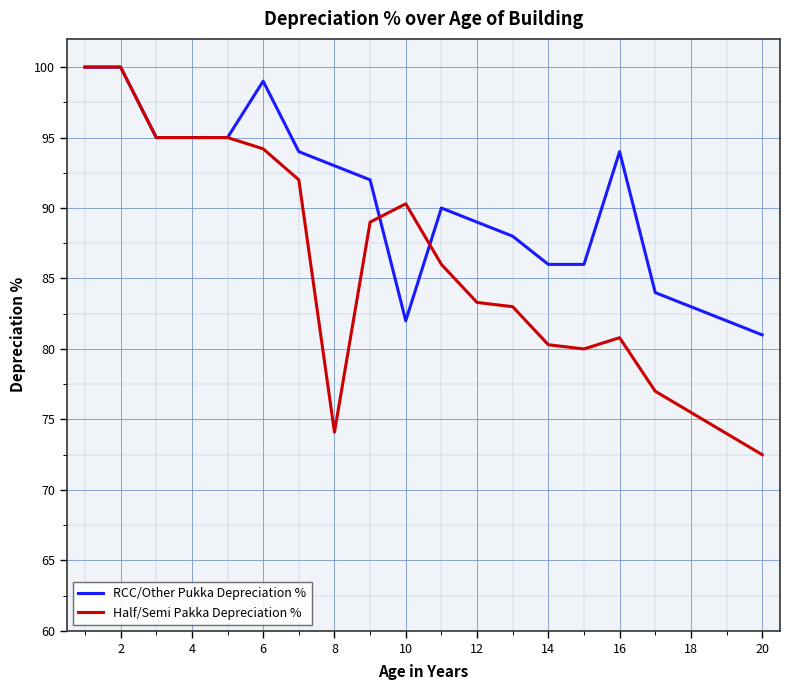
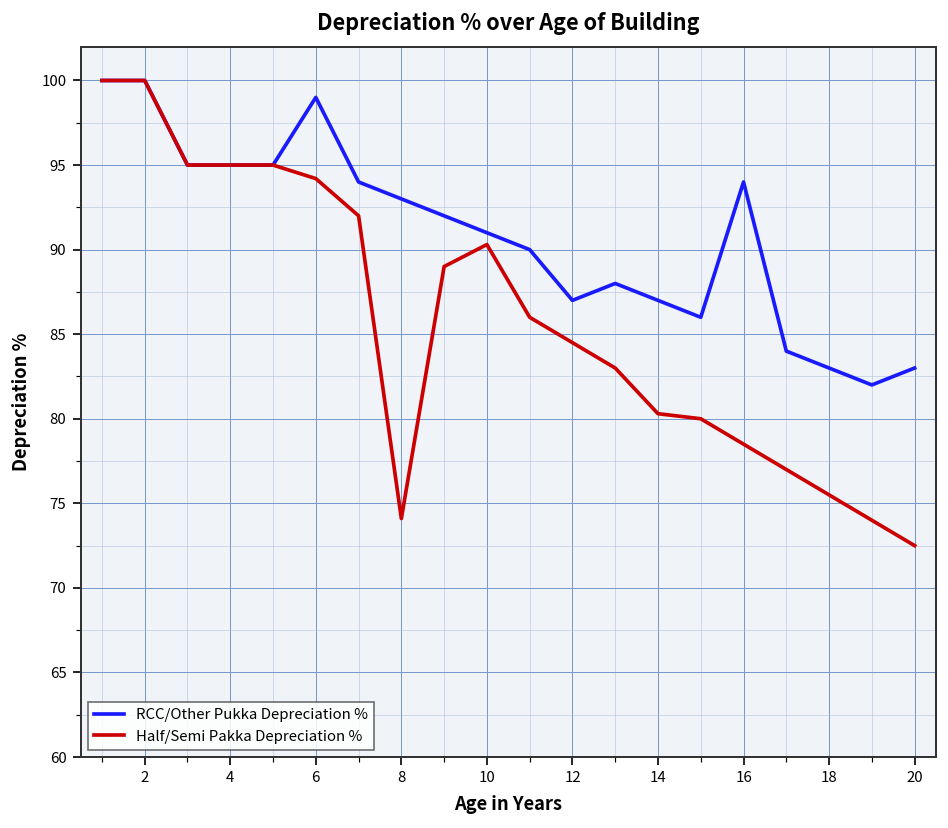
  {
    "RCC/Other Pukka Depreciation %": {
      "6": 99,
      "8": 93,
-     "10": 82,
-     "12": 89,
-     "14": 86,
+     "10": 91,
+     "12": 87,
+     "14": 87,
      "16": 94,
      "18": 83,
-     "20": 81
+     "20": 83
    },
    "Half/Semi Pakka Depreciation %": {
      "6": 94.2,
      "8": 74.1,
      "10": 90.3,
-     "12": 83.3,
+     "12": 84.5,
      "14": 80.3,
-     "16": 80.8,
+     "16": 78.5,
      "18": 75.5,
      "20": 72.5
    }
  }
